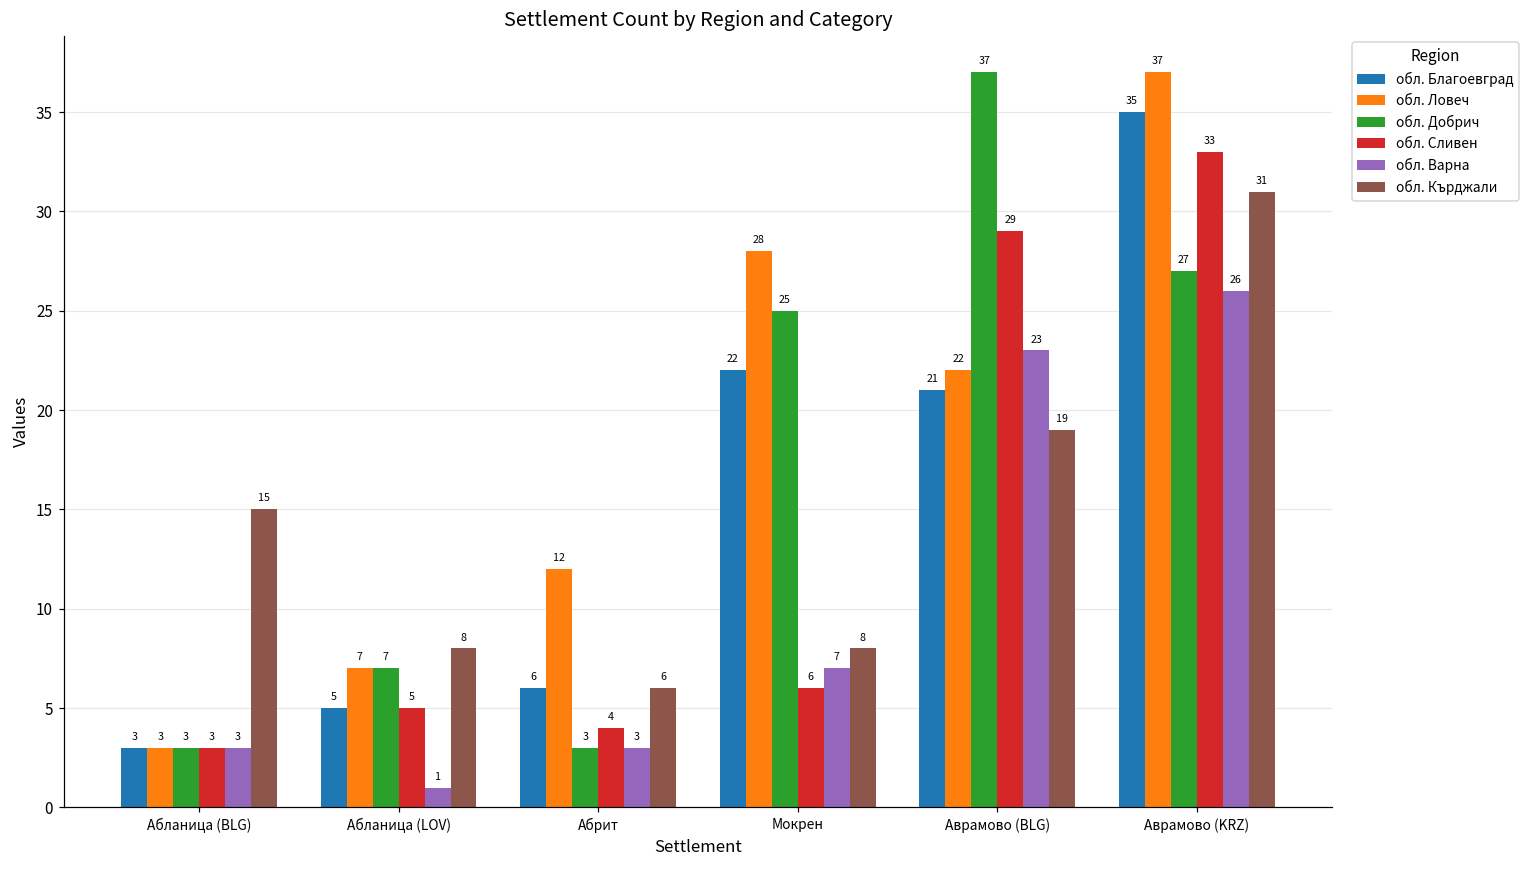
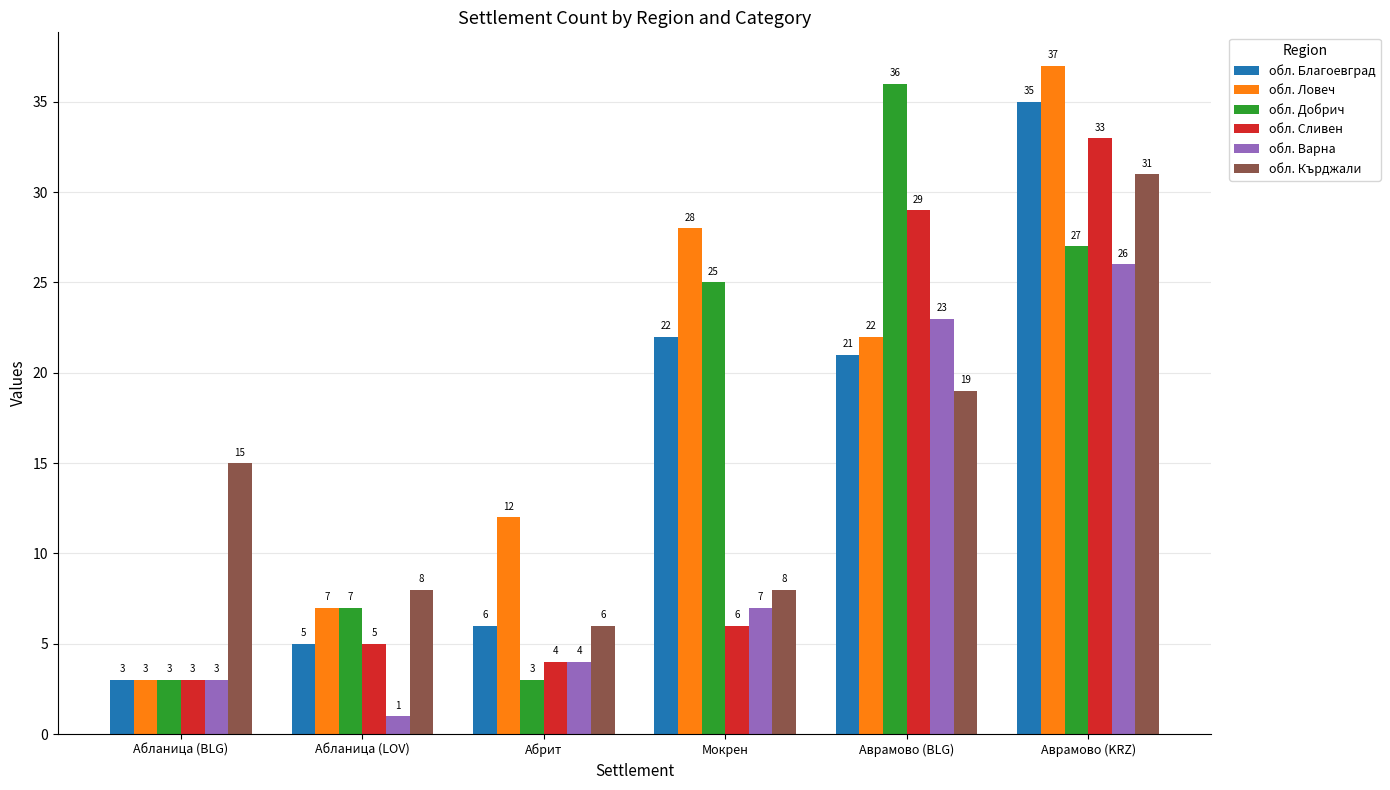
  {
    "обл. Благоевград": {
      "Абланица (BLG)": 3,
      "Абланица (LOV)": 5,
      "Абрит": 6,
      "Мокрен": 22,
      "Аврамово (BLG)": 21,
      "Аврамово (KRZ)": 35
    },
    "обл. Ловеч": {
      "Абланица (BLG)": 3,
      "Абланица (LOV)": 7,
      "Абрит": 12,
      "Мокрен": 28,
      "Аврамово (BLG)": 22,
      "Аврамово (KRZ)": 37
    },
    "обл. Добрич": {
      "Абланица (BLG)": 3,
      "Абланица (LOV)": 7,
      "Абрит": 3,
      "Мокрен": 25,
-     "Аврамово (BLG)": 37,
+     "Аврамово (BLG)": 36,
      "Аврамово (KRZ)": 27
    },
    "обл. Сливен": {
      "Абланица (BLG)": 3,
      "Абланица (LOV)": 5,
      "Абрит": 4,
      "Мокрен": 6,
      "Аврамово (BLG)": 29,
      "Аврамово (KRZ)": 33
    },
    "обл. Варна": {
      "Абланица (BLG)": 3,
      "Абланица (LOV)": 1,
-     "Абрит": 3,
+     "Абрит": 4,
      "Мокрен": 7,
      "Аврамово (BLG)": 23,
      "Аврамово (KRZ)": 26
    },
    "обл. Кърджали": {
      "Абланица (BLG)": 15,
      "Абланица (LOV)": 8,
      "Абрит": 6,
      "Мокрен": 8,
      "Аврамово (BLG)": 19,
      "Аврамово (KRZ)": 31
    }
  }
